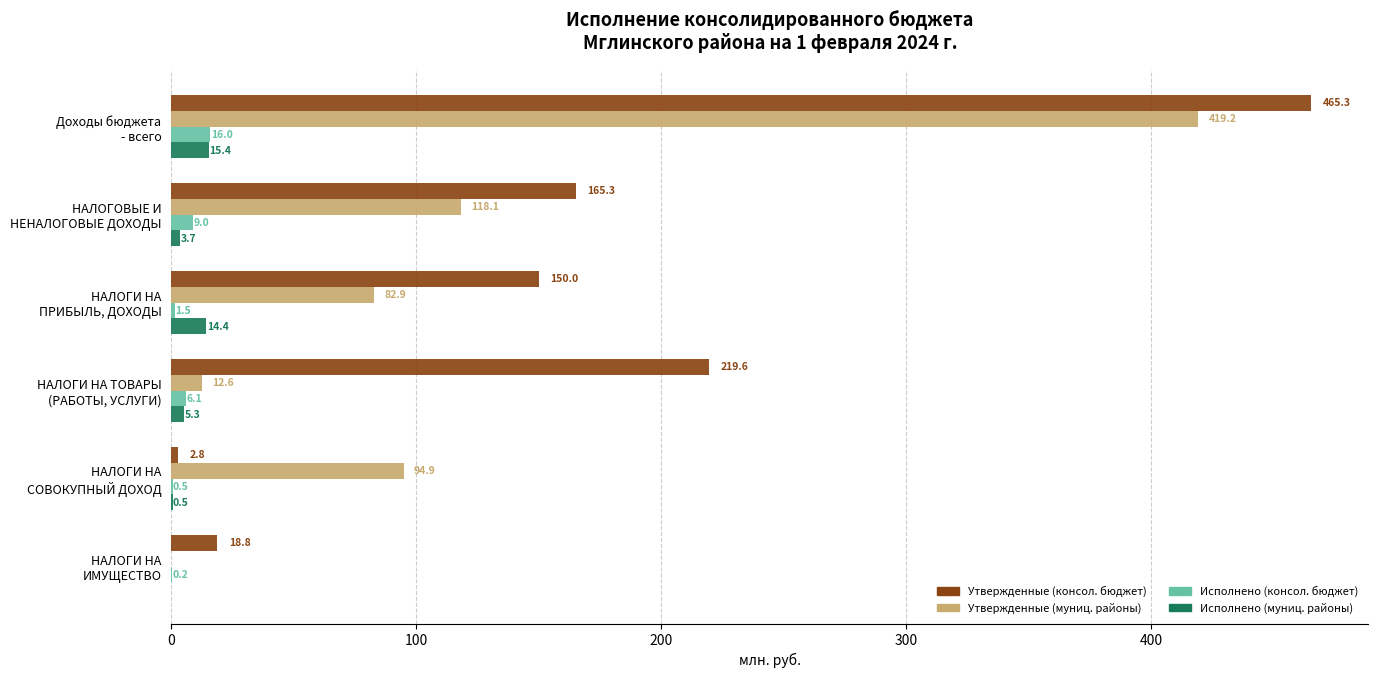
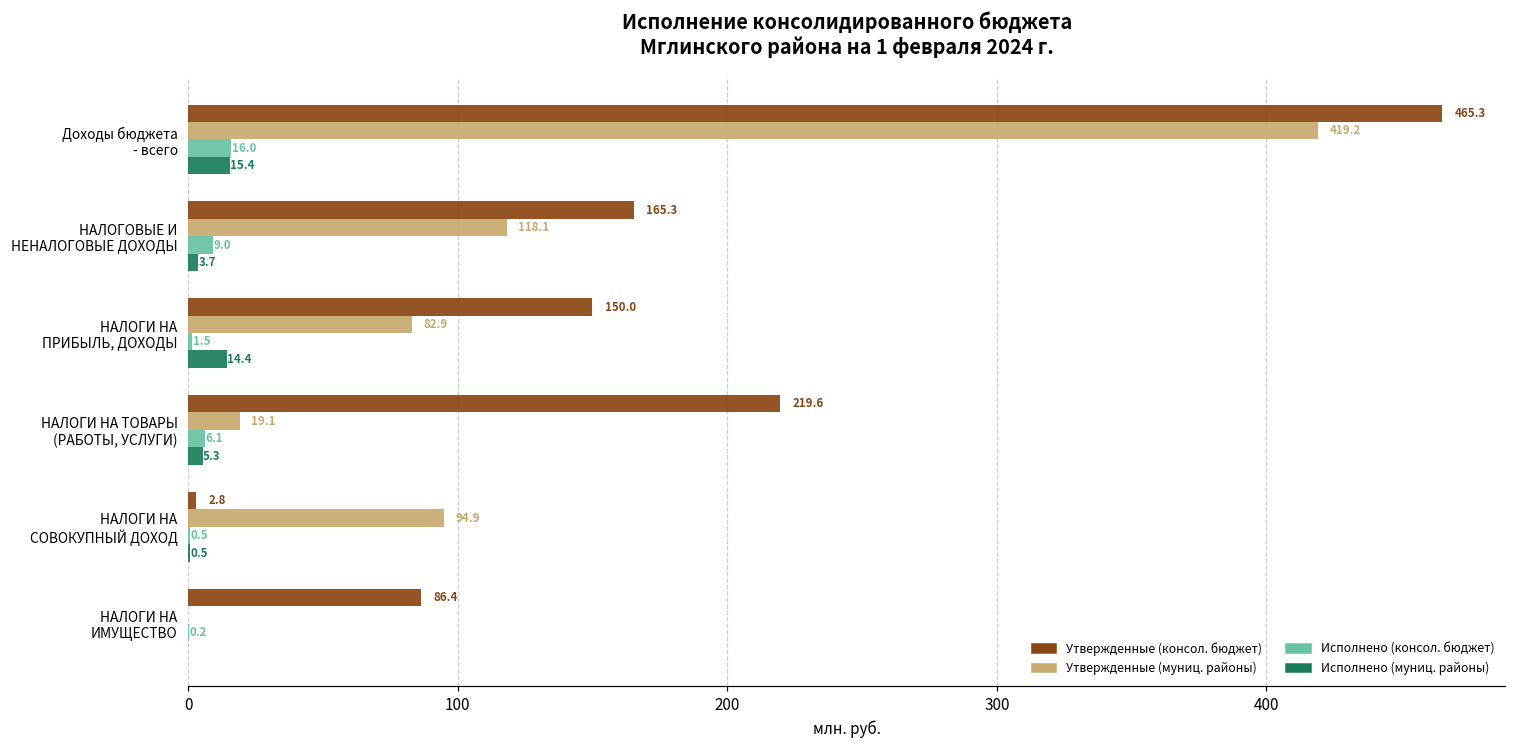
  {
    "Утвержденные (консол. бюджет)": {
      "Доходы бюджета - всего": 465.3,
      "НАЛОГОВЫЕ И НЕНАЛОГОВЫЕ ДОХОДЫ": 165.3,
      "НАЛОГИ НА ПРИБЫЛЬ, ДОХОДЫ": 150.0,
      "НАЛОГИ НА ТОВАРЫ (РАБОТЫ, УСЛУГИ)": 219.6,
      "НАЛОГИ НА СОВОКУПНЫЙ ДОХОД": 2.8,
-     "НАЛОГИ НА ИМУЩЕСТВО": 18.8
+     "НАЛОГИ НА ИМУЩЕСТВО": 86.4
    },
    "Утвержденные (муниц. районы)": {
      "Доходы бюджета - всего": 419.2,
      "НАЛОГОВЫЕ И НЕНАЛОГОВЫЕ ДОХОДЫ": 118.1,
      "НАЛОГИ НА ПРИБЫЛЬ, ДОХОДЫ": 82.9,
-     "НАЛОГИ НА ТОВАРЫ (РАБОТЫ, УСЛУГИ)": 12.6,
+     "НАЛОГИ НА ТОВАРЫ (РАБОТЫ, УСЛУГИ)": 19.1,
      "НАЛОГИ НА СОВОКУПНЫЙ ДОХОД": 94.9
    },
    "Исполнено (консол. бюджет)": {
      "Доходы бюджета - всего": 16.0,
      "НАЛОГОВЫЕ И НЕНАЛОГОВЫЕ ДОХОДЫ": 9.0,
      "НАЛОГИ НА ПРИБЫЛЬ, ДОХОДЫ": 1.5,
      "НАЛОГИ НА ТОВАРЫ (РАБОТЫ, УСЛУГИ)": 6.1,
      "НАЛОГИ НА СОВОКУПНЫЙ ДОХОД": 0.5,
      "НАЛОГИ НА ИМУЩЕСТВО": 0.2
    },
    "Исполнено (муниц. районы)": {
      "Доходы бюджета - всего": 15.4,
      "НАЛОГОВЫЕ И НЕНАЛОГОВЫЕ ДОХОДЫ": 3.7,
      "НАЛОГИ НА ПРИБЫЛЬ, ДОХОДЫ": 14.4,
      "НАЛОГИ НА ТОВАРЫ (РАБОТЫ, УСЛУГИ)": 5.3,
      "НАЛОГИ НА СОВОКУПНЫЙ ДОХОД": 0.5
    }
  }
